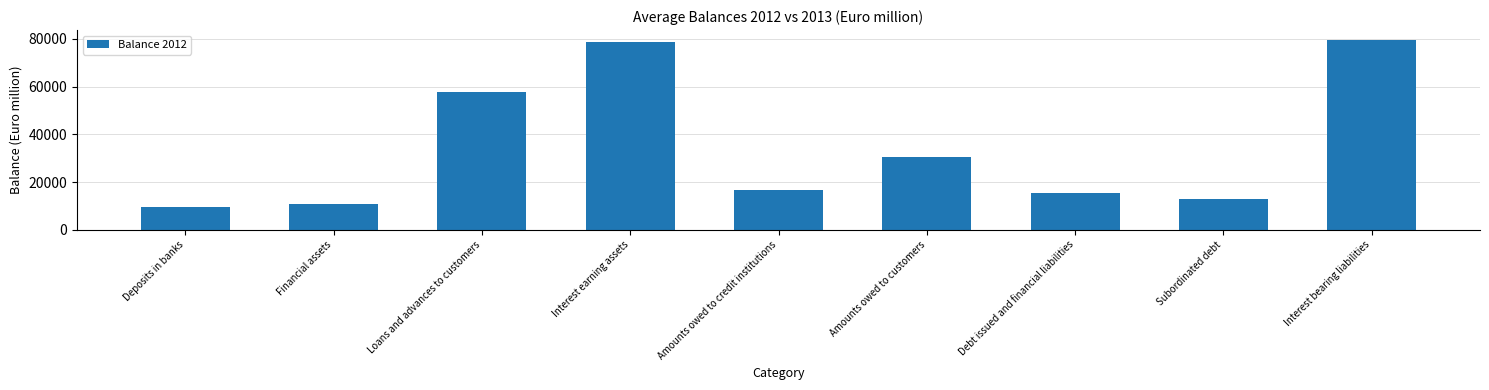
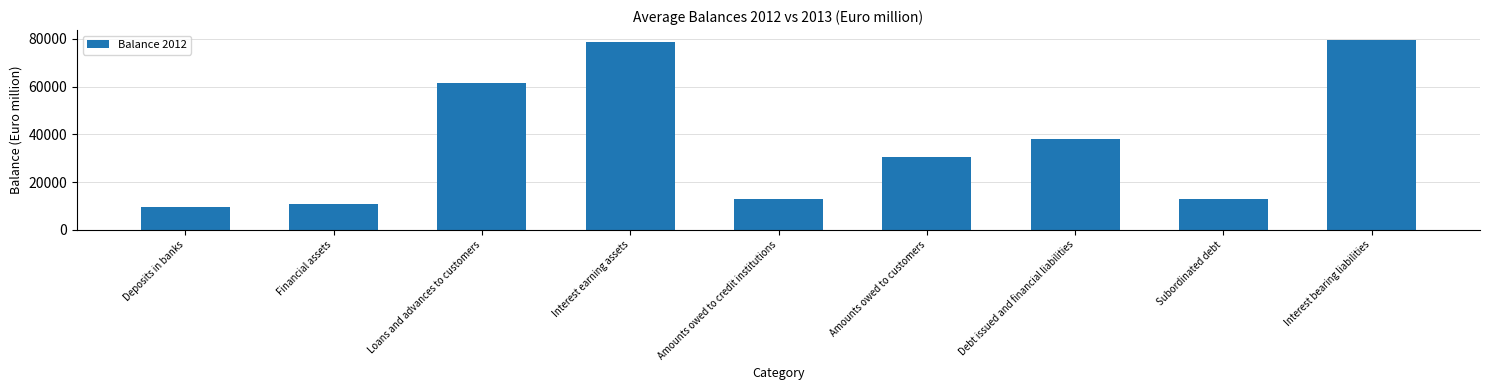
  {
    "Deposits in banks": 9000,
    "Financial assets": 11000,
-   "Loans and advances to customers": 58000,
+   "Loans and advances to customers": 62000,
    "Interest earning assets": 79000,
-   "Amounts owed to credit institutions": 17000,
+   "Amounts owed to credit institutions": 13000,
    "Amounts owed to customers": 31000,
-   "Debt issued and financial liabilities": 15000,
+   "Debt issued and financial liabilities": 38000,
    "Subordinated debt": 13000,
    "Interest bearing liabilities": 80000
  }
